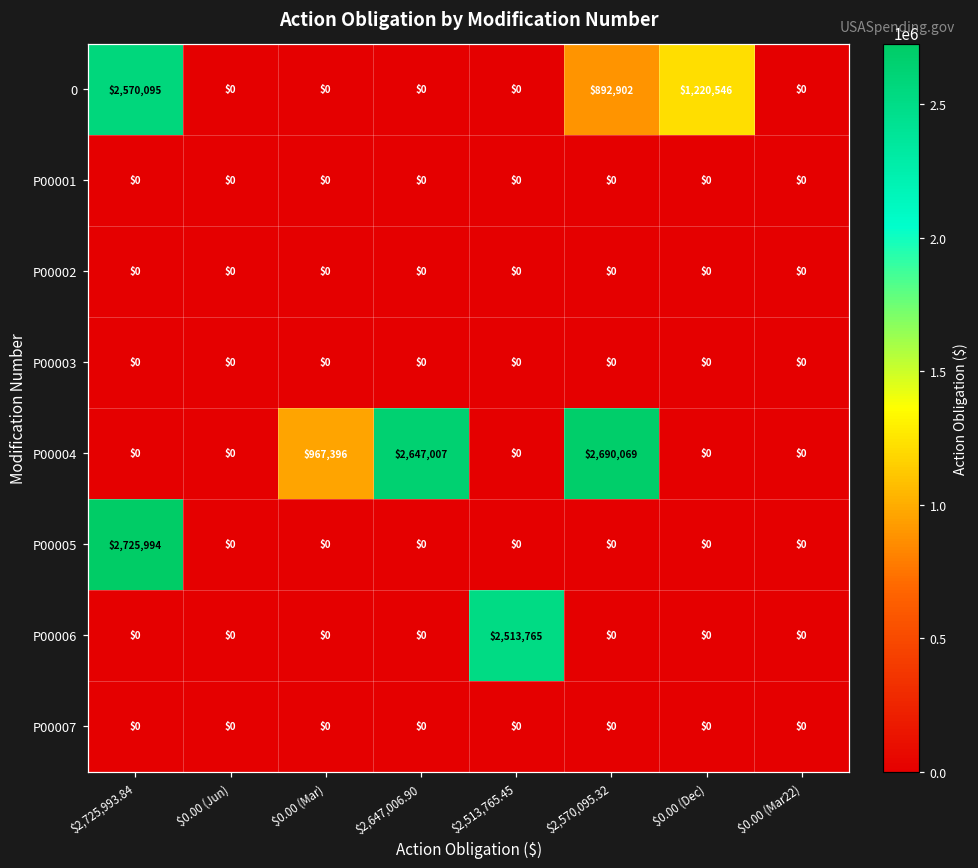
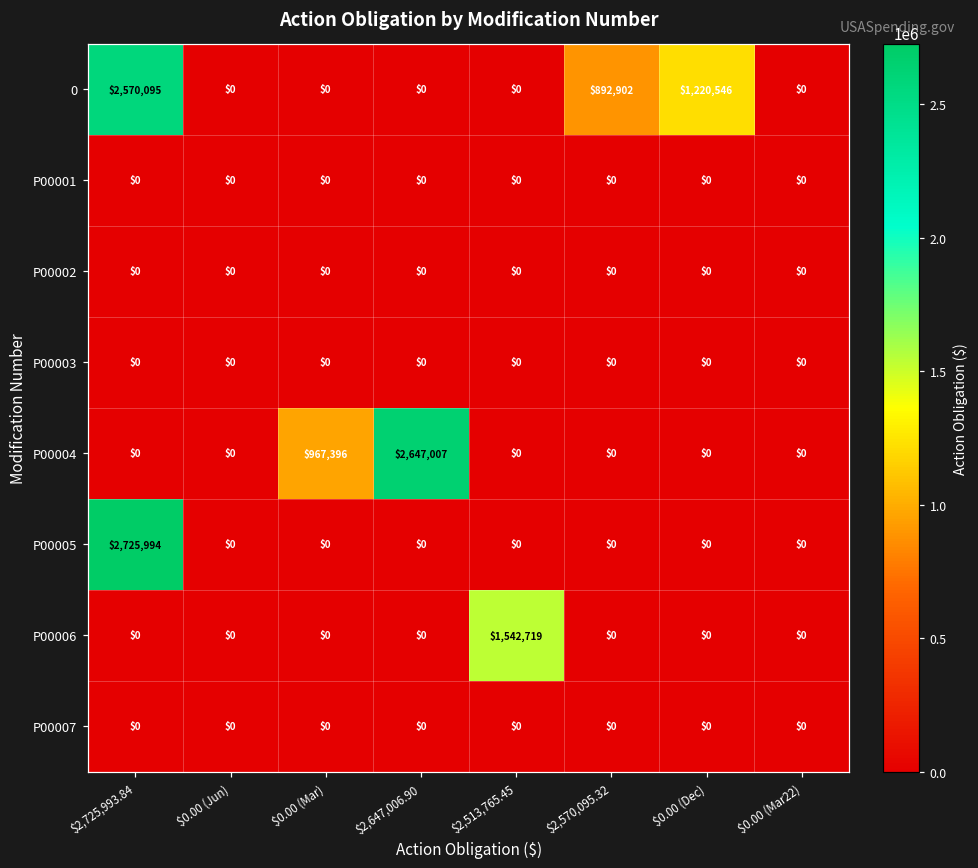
  {
    "0": {
      "$2,725,993.84": "$2,570,095",
      "$0.00 (Jun)": "$0",
      "$0.00 (Mar)": "$0",
      "$2,647,006.90": "$0",
      "$2,513,765.45": "$0",
      "$2,570,095.32": "$892,902",
      "$0.00 (Dec)": "$1,220,546",
      "$0.00 (Mar22)": "$0"
    },
    "P00001": {
      "$2,725,993.84": "$0",
      "$0.00 (Jun)": "$0",
      "$0.00 (Mar)": "$0",
      "$2,647,006.90": "$0",
      "$2,513,765.45": "$0",
      "$2,570,095.32": "$0",
      "$0.00 (Dec)": "$0",
      "$0.00 (Mar22)": "$0"
    },
    "P00002": {
      "$2,725,993.84": "$0",
      "$0.00 (Jun)": "$0",
      "$0.00 (Mar)": "$0",
      "$2,647,006.90": "$0",
      "$2,513,765.45": "$0",
      "$2,570,095.32": "$0",
      "$0.00 (Dec)": "$0",
      "$0.00 (Mar22)": "$0"
    },
    "P00003": {
      "$2,725,993.84": "$0",
      "$0.00 (Jun)": "$0",
      "$0.00 (Mar)": "$0",
      "$2,647,006.90": "$0",
      "$2,513,765.45": "$0",
      "$2,570,095.32": "$0",
      "$0.00 (Dec)": "$0",
      "$0.00 (Mar22)": "$0"
    },
    "P00004": {
      "$2,725,993.84": "$0",
      "$0.00 (Jun)": "$0",
      "$0.00 (Mar)": "$967,396",
      "$2,647,006.90": "$2,647,007",
      "$2,513,765.45": "$0",
-     "$2,570,095.32": "$2,690,069",
+     "$2,570,095.32": "$0",
      "$0.00 (Dec)": "$0",
      "$0.00 (Mar22)": "$0"
    },
    "P00005": {
      "$2,725,993.84": "$2,725,994",
      "$0.00 (Jun)": "$0",
      "$0.00 (Mar)": "$0",
      "$2,647,006.90": "$0",
      "$2,513,765.45": "$0",
      "$2,570,095.32": "$0",
      "$0.00 (Dec)": "$0",
      "$0.00 (Mar22)": "$0"
    },
    "P00006": {
      "$2,725,993.84": "$0",
      "$0.00 (Jun)": "$0",
      "$0.00 (Mar)": "$0",
      "$2,647,006.90": "$0",
-     "$2,513,765.45": "$2,513,765",
+     "$2,513,765.45": "$1,542,719",
      "$2,570,095.32": "$0",
      "$0.00 (Dec)": "$0",
      "$0.00 (Mar22)": "$0"
    },
    "P00007": {
      "$2,725,993.84": "$0",
      "$0.00 (Jun)": "$0",
      "$0.00 (Mar)": "$0",
      "$2,647,006.90": "$0",
      "$2,513,765.45": "$0",
      "$2,570,095.32": "$0",
      "$0.00 (Dec)": "$0",
      "$0.00 (Mar22)": "$0"
    }
  }
